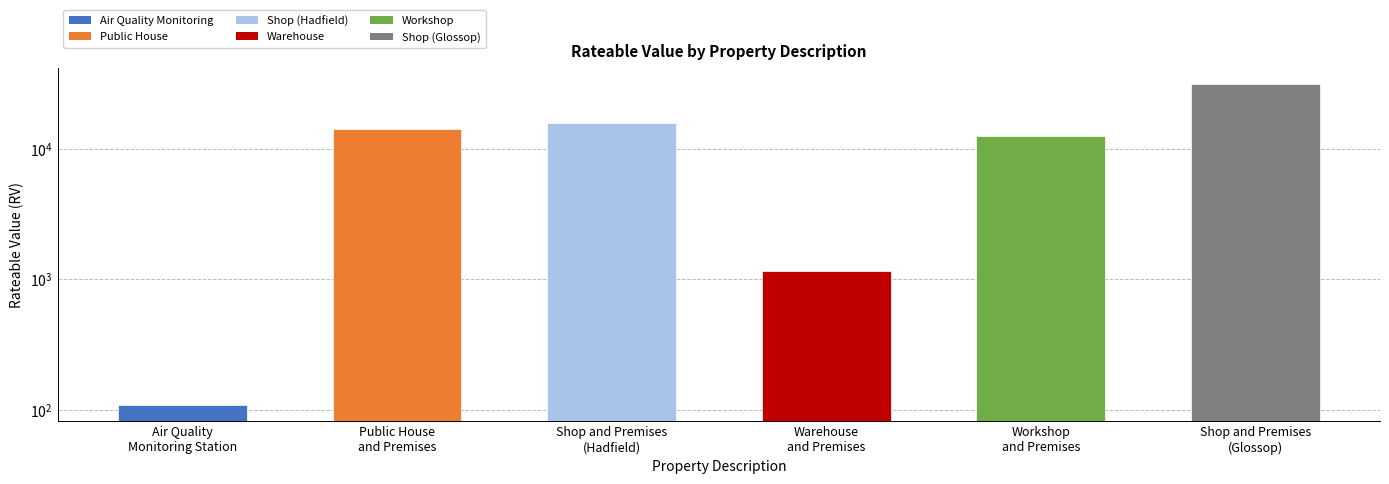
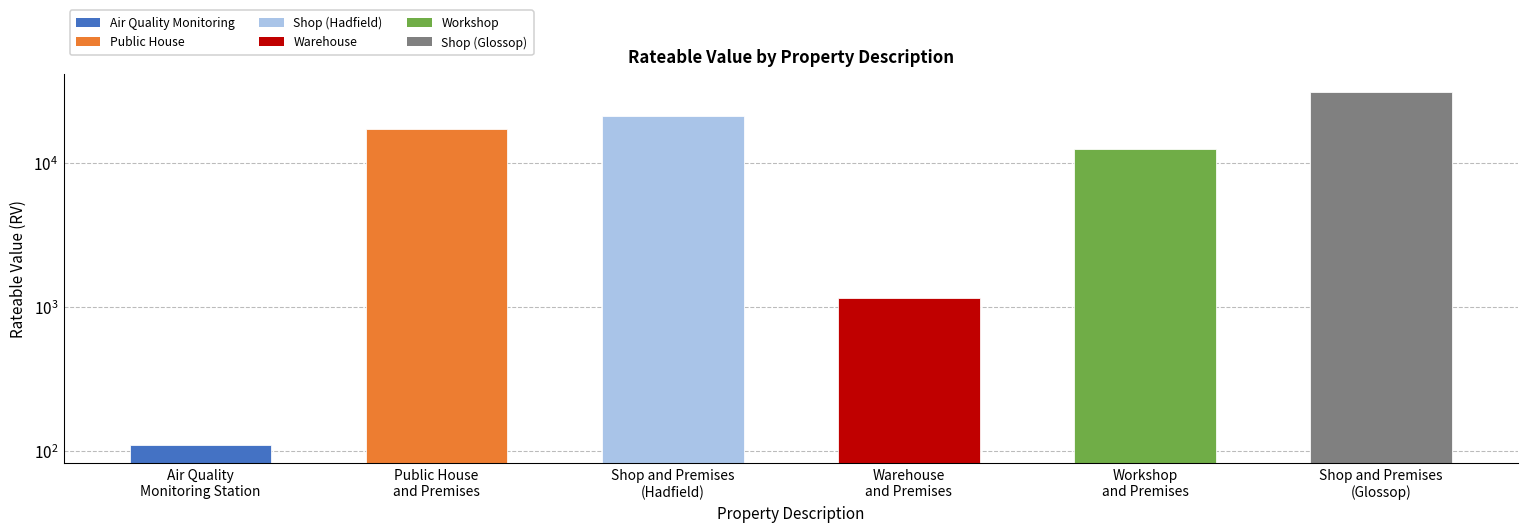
  {
    "Air Quality Monitoring Station": 110,
-   "Public House and Premises": 14000,
-   "Shop and Premises (Hadfield)": 16000,
+   "Public House and Premises": 17000,
+   "Shop and Premises (Hadfield)": 21000,
    "Warehouse and Premises": 1200,
    "Workshop and Premises": 13000,
    "Shop and Premises (Glossop)": 31000
  }
